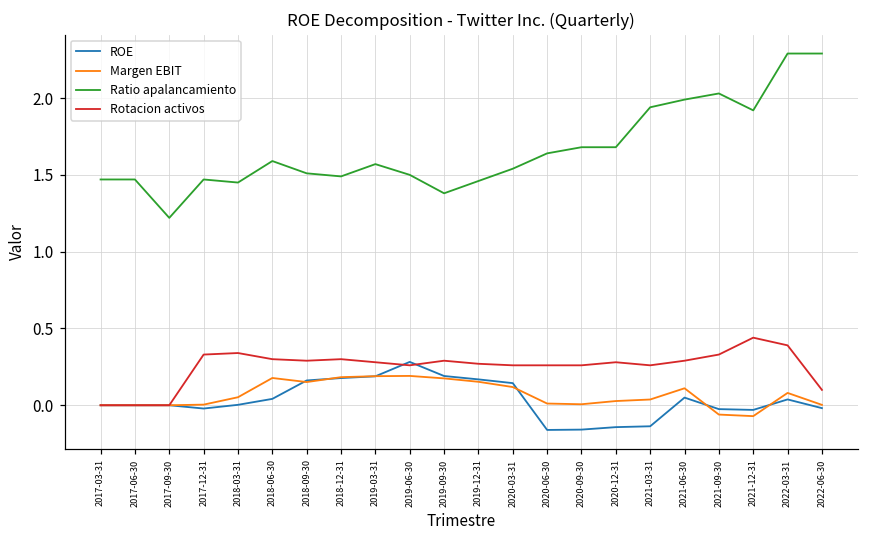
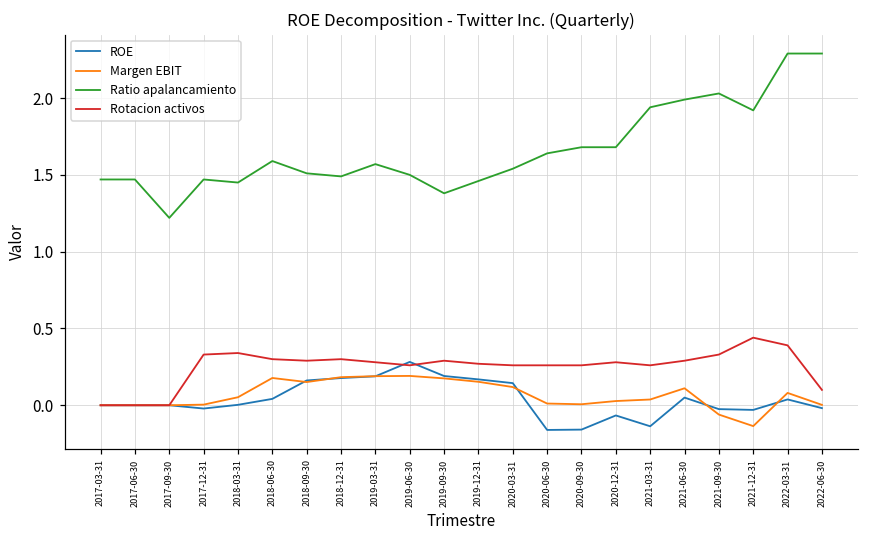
  {
    "ROE": {
      "2017-12-31": -0.02,
      "2018-03-31": 0.00,
      "2018-06-30": 0.04,
      "2019-06-30": 0.28,
      "2020-03-31": 0.14,
      "2020-06-30": -0.16,
      "2020-09-30": -0.16,
-     "2020-12-31": -0.14,
+     "2020-12-31": -0.07,
      "2021-03-31": -0.14,
      "2021-06-30": 0.05,
      "2021-09-30": -0.03,
      "2021-12-31": -0.03,
      "2022-03-31": 0.04,
      "2022-06-30": -0.02
    },
    "Margen EBIT": {
      "2017-12-31": 0.00,
      "2018-03-31": 0.05,
      "2018-06-30": 0.18,
      "2019-06-30": 0.19,
      "2020-03-31": 0.12,
      "2020-06-30": 0.01,
      "2020-09-30": 0.01,
      "2020-12-31": 0.03,
      "2021-03-31": 0.04,
      "2021-06-30": 0.11,
      "2021-09-30": -0.06,
-     "2021-12-31": -0.07,
+     "2021-12-31": -0.14,
      "2022-03-31": 0.08,
      "2022-06-30": 0.00
    },
    "Ratio apalancamiento": {
      "2017-03-31": 1.47,
      "2017-06-30": 1.47,
      "2017-09-30": 1.22,
      "2017-12-31": 1.47,
      "2018-03-31": 1.45,
      "2018-06-30": 1.59,
      "2018-09-30": 1.51,
      "2018-12-31": 1.49,
      "2019-03-31": 1.57,
      "2019-06-30": 1.50,
      "2019-09-30": 1.38,
      "2019-12-31": 1.46,
      "2020-03-31": 1.54,
      "2020-06-30": 1.64,
      "2020-09-30": 1.68,
      "2020-12-31": 1.68,
      "2021-03-31": 1.94,
      "2021-06-30": 1.99,
      "2021-09-30": 2.03,
      "2021-12-31": 1.92,
      "2022-03-31": 2.29,
      "2022-06-30": 2.29
    },
    "Rotacion activos": {
      "2017-12-31": 0.33,
      "2018-03-31": 0.34,
      "2018-06-30": 0.30,
      "2018-09-30": 0.29,
      "2018-12-31": 0.30,
      "2019-03-31": 0.28,
      "2019-06-30": 0.26,
      "2019-09-30": 0.29,
      "2019-12-31": 0.27,
      "2020-03-31": 0.26,
      "2020-06-30": 0.26,
      "2020-09-30": 0.26,
      "2020-12-31": 0.28,
      "2021-03-31": 0.26,
      "2021-06-30": 0.29,
      "2021-09-30": 0.33,
      "2021-12-31": 0.44,
      "2022-03-31": 0.39,
      "2022-06-30": 0.10
    }
  }
